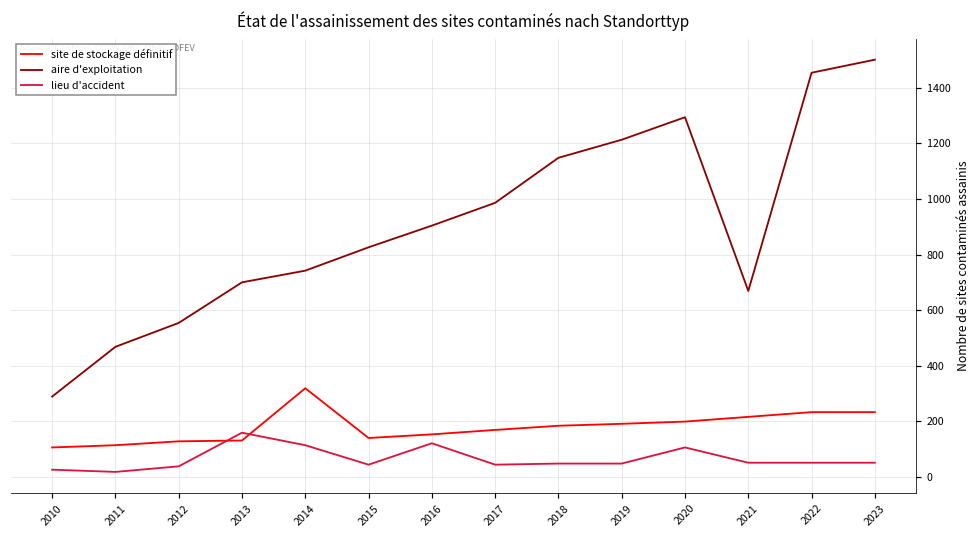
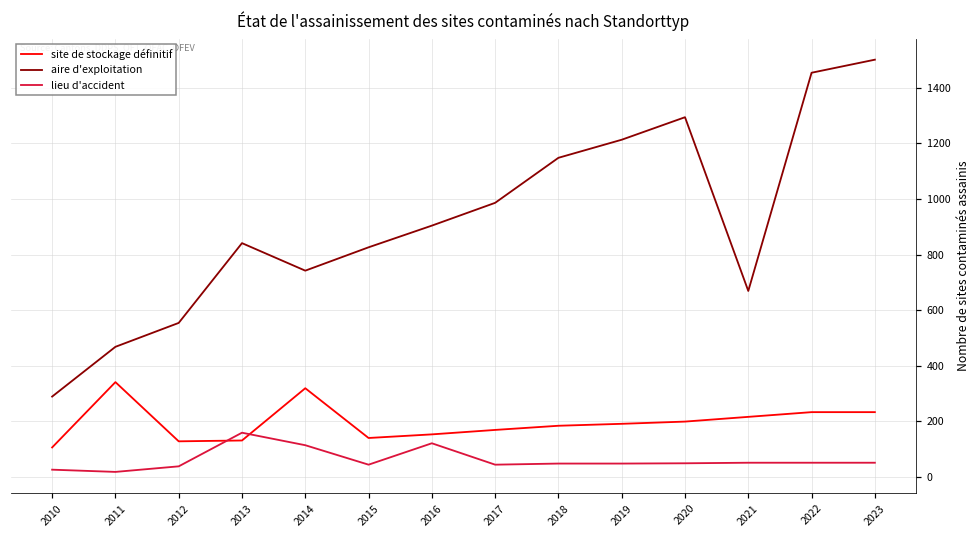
  {
    "site de stockage définitif": {
      "2010": 110,
-     "2011": 110,
+     "2011": 340,
      "2012": 130,
      "2013": 130,
      "2014": 320,
      "2015": 140,
      "2016": 150,
      "2017": 170,
      "2018": 180,
      "2019": 190,
      "2020": 200,
      "2021": 220,
      "2022": 230,
      "2023": 230
    },
    "aire d'exploitation": {
      "2010": 290,
      "2011": 470,
      "2012": 550,
-     "2013": 700,
+     "2013": 840,
      "2014": 740,
      "2015": 830,
      "2016": 900,
      "2017": 990,
      "2018": 1150,
      "2019": 1210,
      "2020": 1290,
      "2021": 670,
      "2022": 1450,
      "2023": 1500
    },
    "lieu d'accident": {
      "2010": 30,
      "2011": 20,
      "2012": 40,
      "2013": 160,
      "2014": 110,
      "2015": 40,
      "2016": 120,
      "2017": 40,
      "2018": 50,
      "2019": 50,
-     "2020": 110,
+     "2020": 50,
      "2021": 50,
      "2022": 50,
      "2023": 50
    }
  }
